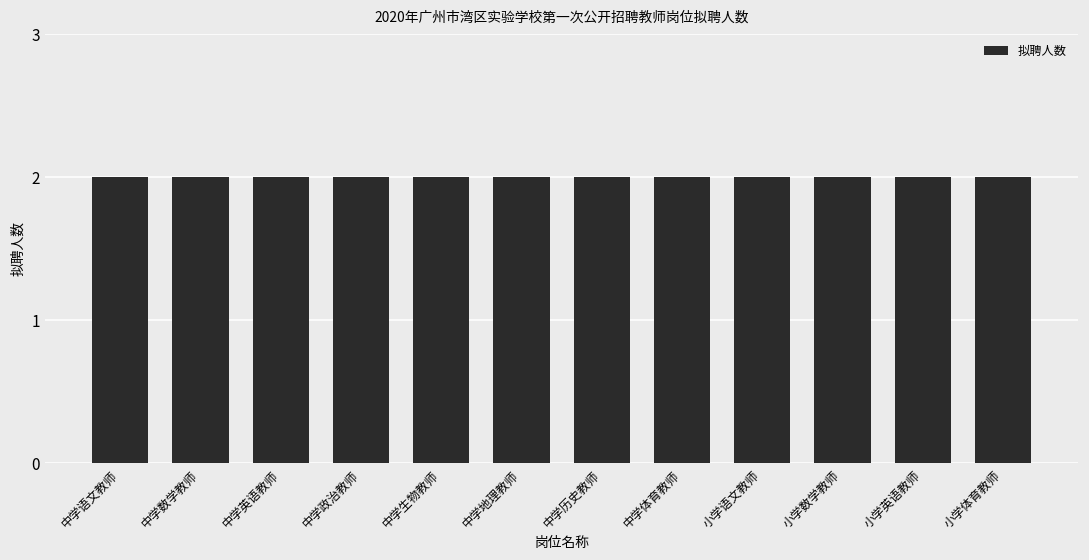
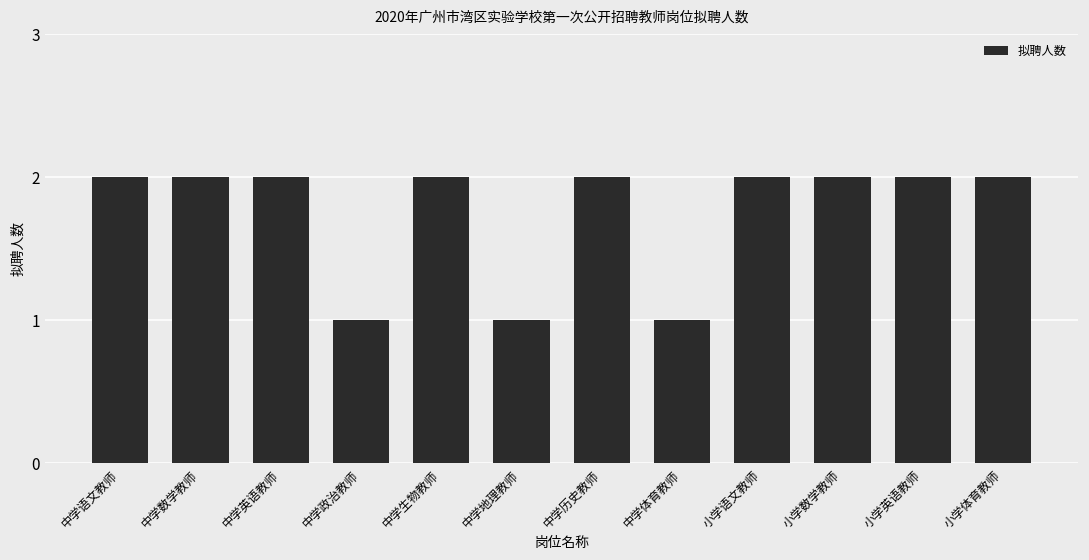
  {
    "中学语文教师": 2,
    "中学数学教师": 2,
    "中学英语教师": 2,
-   "中学政治教师": 2,
+   "中学政治教师": 1,
    "中学生物教师": 2,
-   "中学地理教师": 2,
+   "中学地理教师": 1,
    "中学历史教师": 2,
-   "中学体育教师": 2,
+   "中学体育教师": 1,
    "小学语文教师": 2,
    "小学数学教师": 2,
    "小学英语教师": 2,
    "小学体育教师": 2
  }
